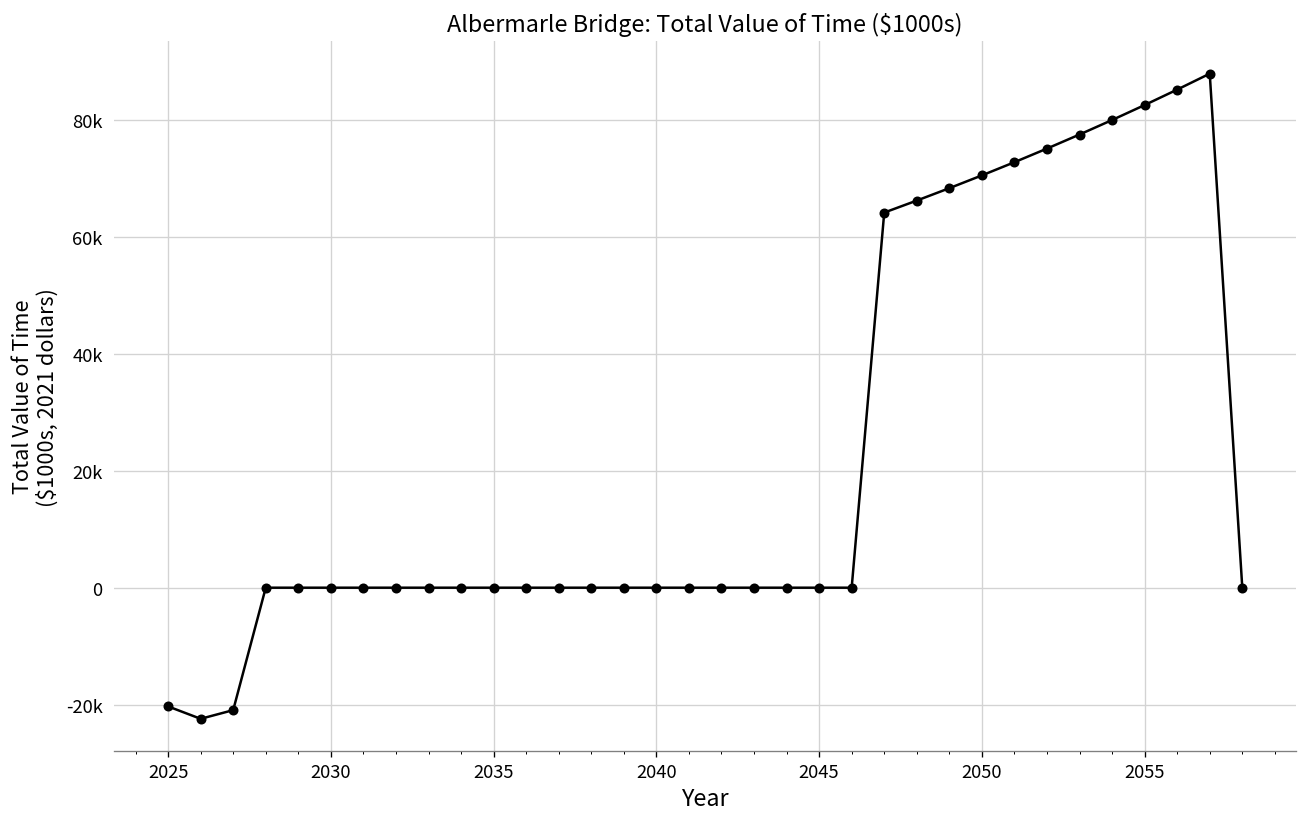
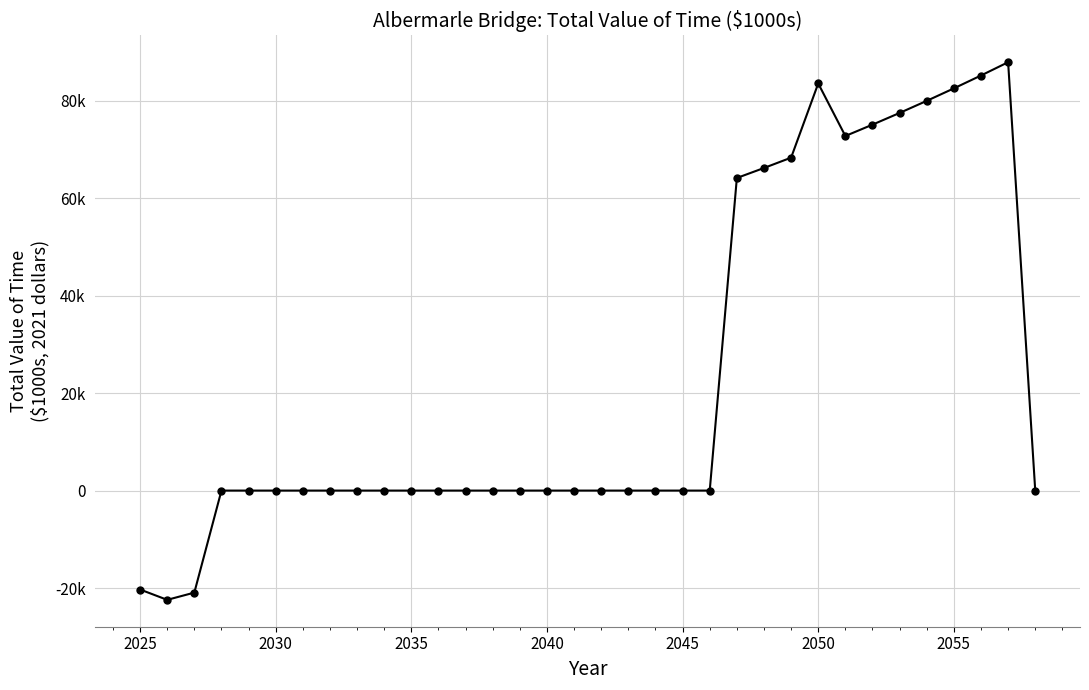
  {
    "2025": -20000,
    "2030": 0,
    "2035": 0,
    "2040": 0,
    "2045": 0,
-   "2050": 71000,
+   "2050": 84000,
    "2055": 83000
  }
